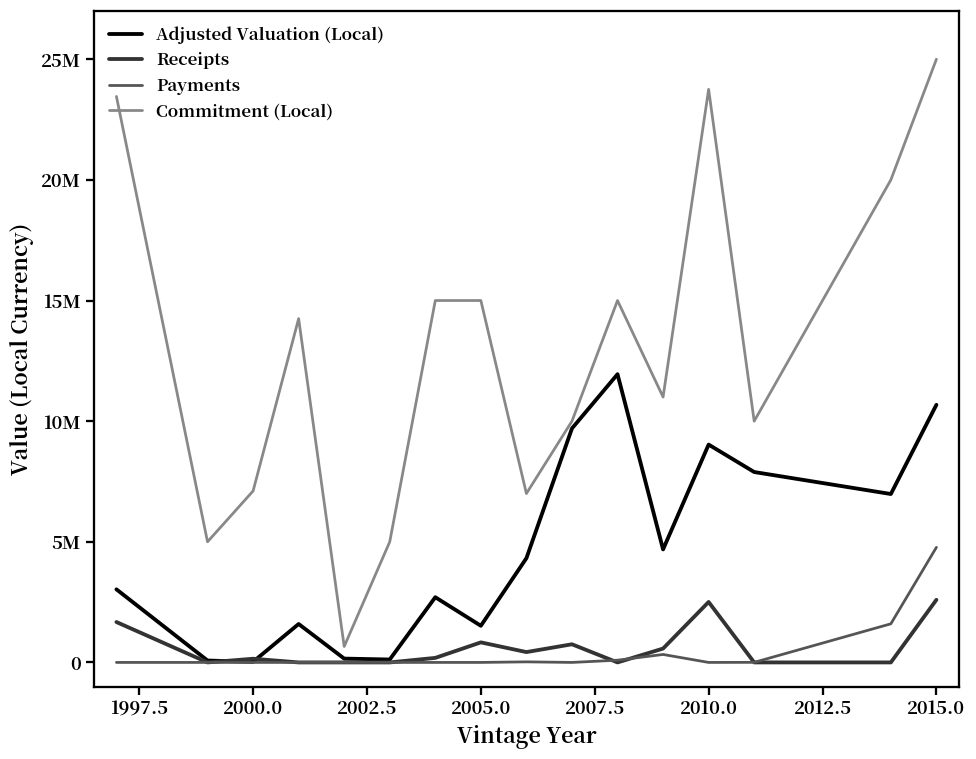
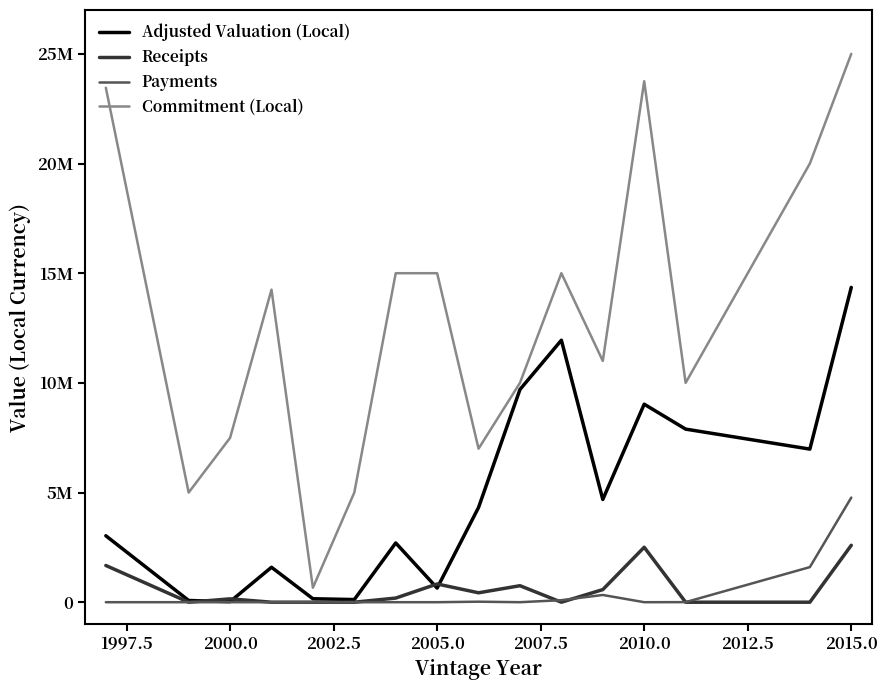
  {
    "Adjusted Valuation (Local)": {
-     "2005.0": 1500000,
+     "2005.0": 600000,
      "2010.0": 9000000,
-     "2015.0": 10700000
+     "2015.0": 14400000
    },
    "Commitment (Local)": {
-     "2000.0": 7100000,
+     "2000.0": 7500000,
      "2005.0": 15000000,
      "2010.0": 23800000,
      "2015.0": 25000000
    }
  }
